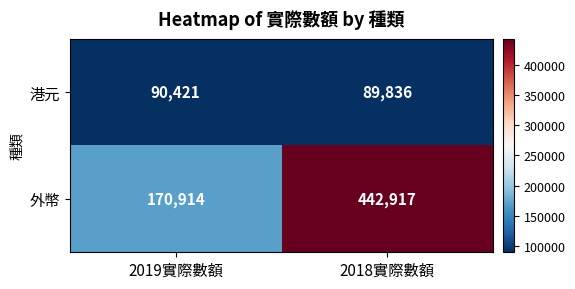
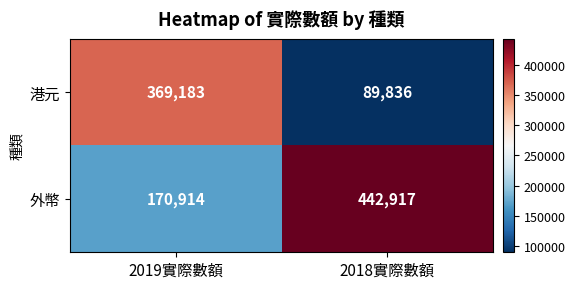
  {
    "港元": {
-     "2019實際數額": "90,421",
+     "2019實際數額": "369,183",
      "2018實際數額": "89,836"
    },
    "外幣": {
      "2019實際數額": "170,914",
      "2018實際數額": "442,917"
    }
  }
